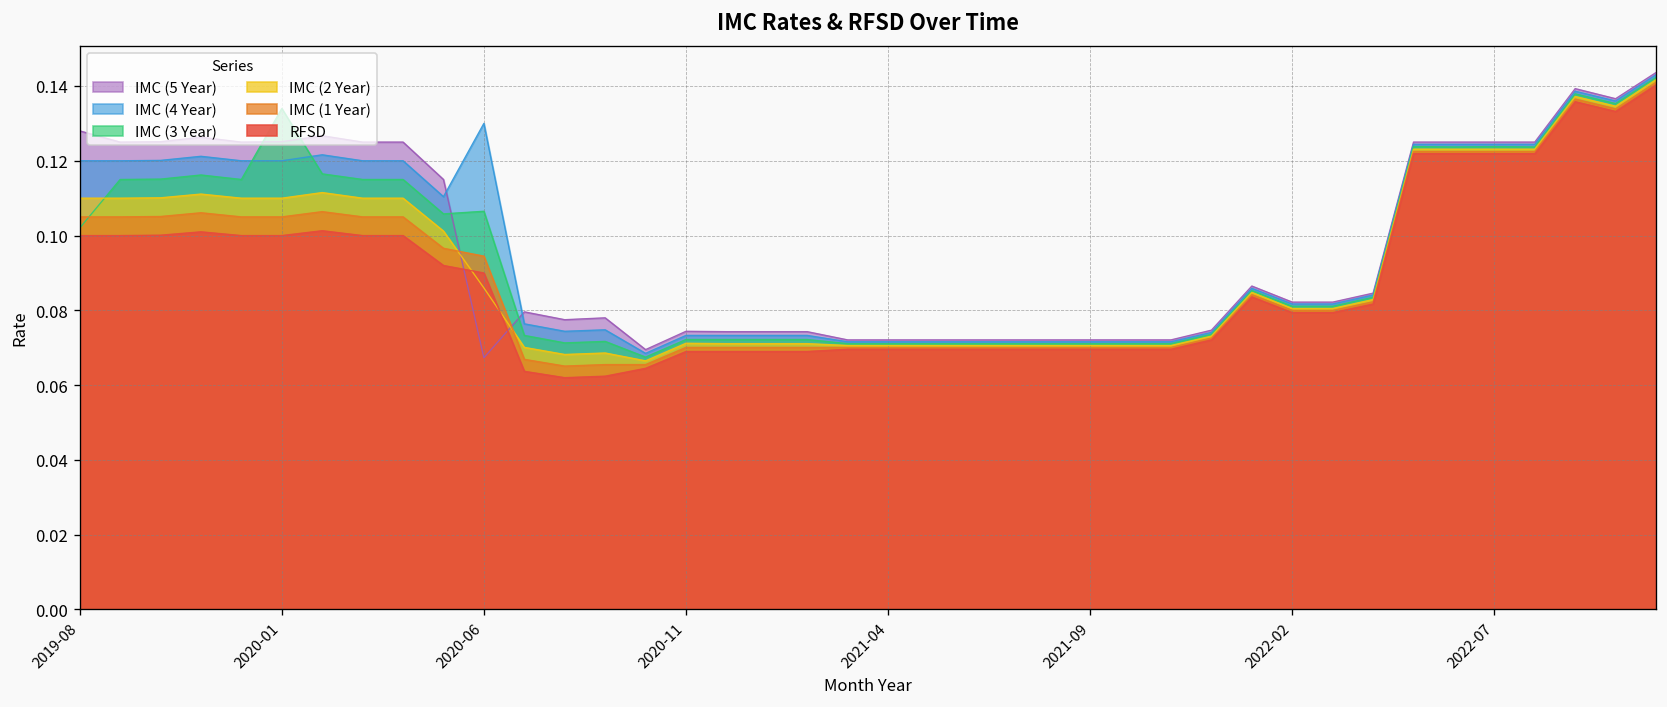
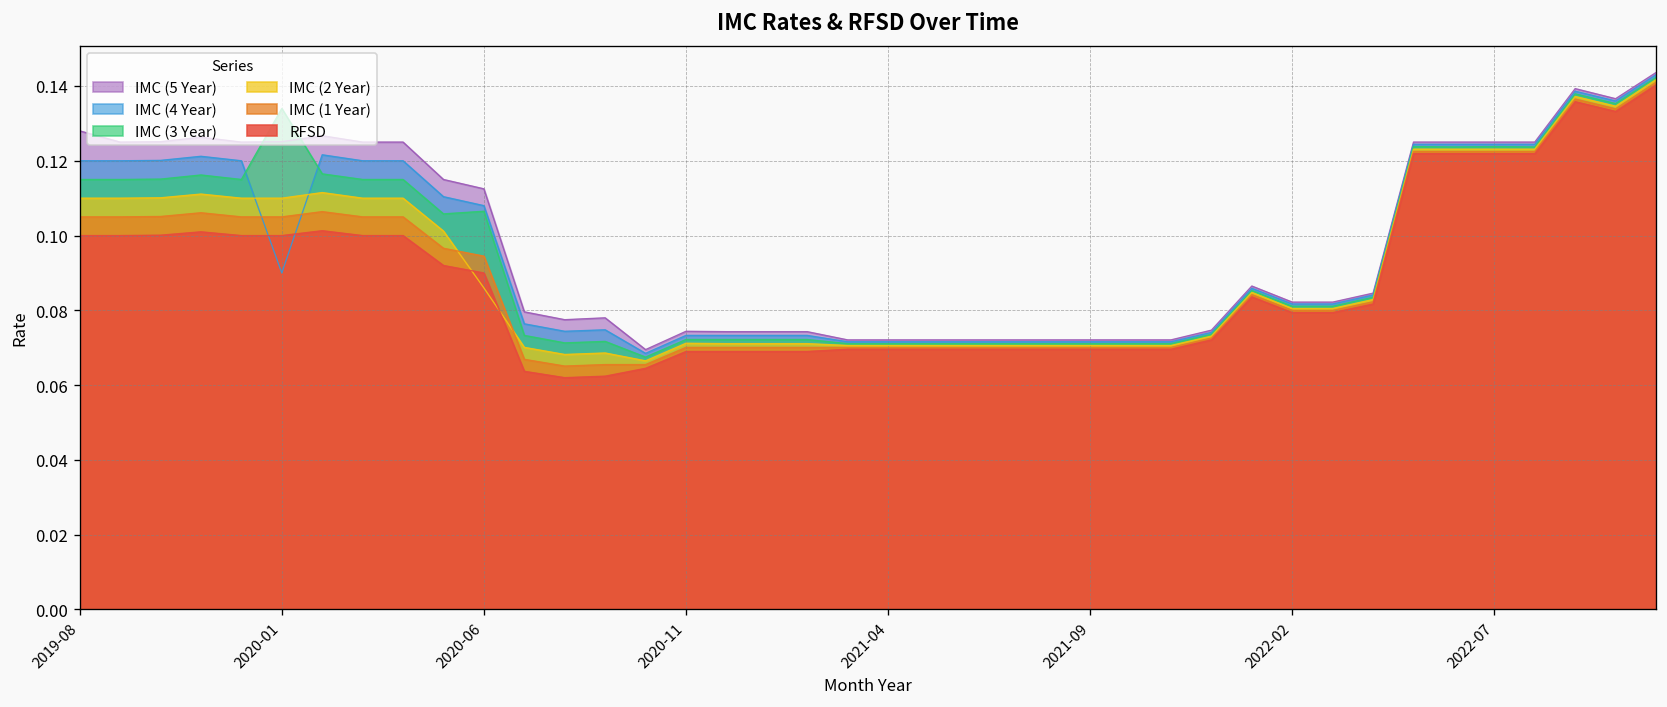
  {
    "IMC (5 Year)": {
      "2019-08": 0.128,
-     "2020-06": 0.067,
+     "2020-06": 0.113,
      "2020-11": 0.074
    },
    "IMC (4 Year)": {
      "2019-08": 0.120,
-     "2020-01": 0.12,
-     "2020-06": 0.130,
+     "2020-01": 0.09,
+     "2020-06": 0.108,
      "2020-11": 0.073
    },
    "IMC (3 Year)": {
-     "2019-08": 0.102,
+     "2019-08": 0.115,
      "2020-06": 0.107,
      "2020-11": 0.072
    },
    "IMC (2 Year)": {
      "2019-08": 0.110,
      "2020-01": 0.110,
      "2020-06": 0.086,
      "2020-11": 0.071
    }
  }
